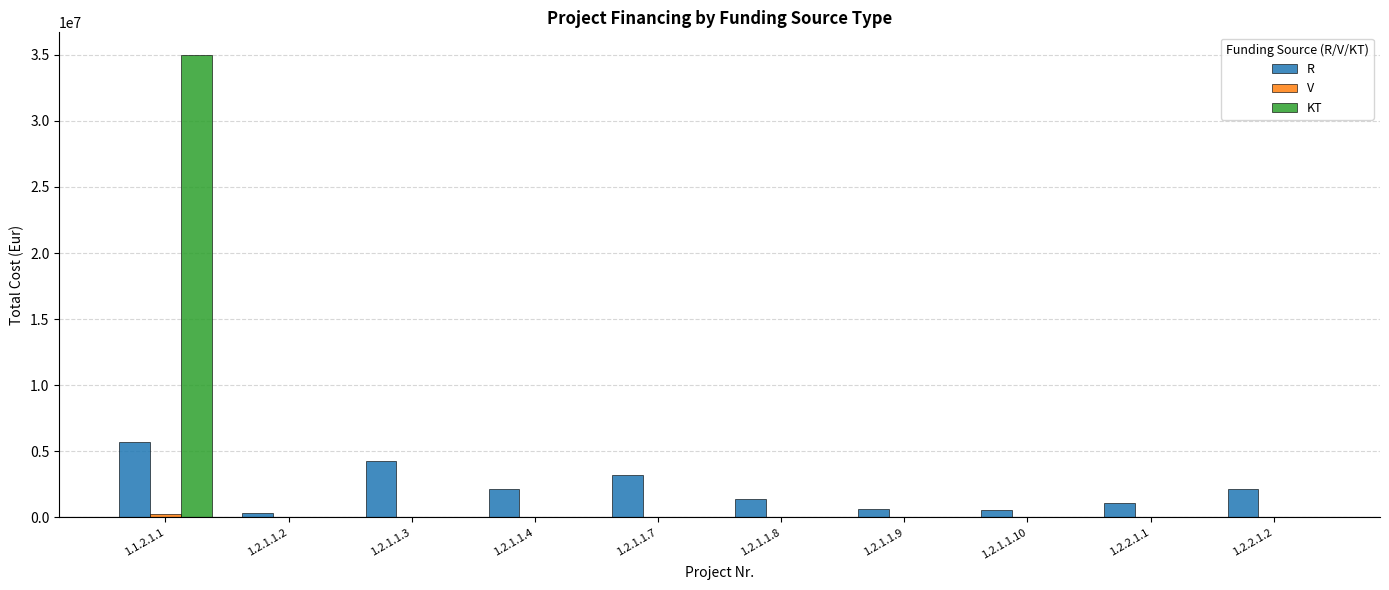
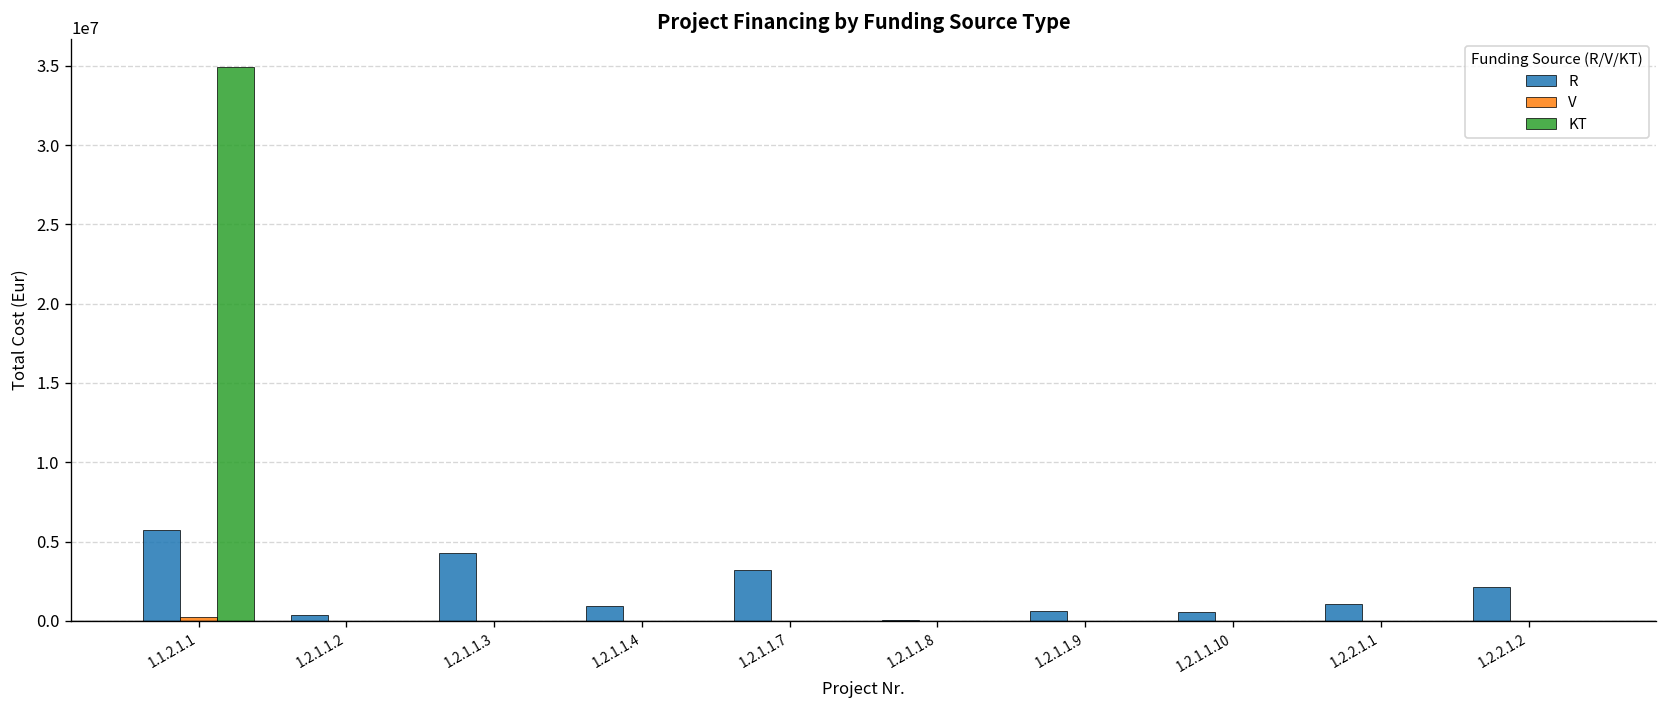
  {
    "R": {
      "1.1.2.1.1": 5700000,
      "1.2.1.1.2": 400000,
      "1.2.1.1.3": 4300000,
-     "1.2.1.1.4": 2100000,
+     "1.2.1.1.4": 900000,
      "1.2.1.1.7": 3200000,
-     "1.2.1.1.8": 1400000,
+     "1.2.1.1.8": 100000,
      "1.2.1.1.9": 600000,
      "1.2.1.1.10": 600000,
      "1.2.2.1.1": 1100000,
      "1.2.2.1.2": 2200000
    },
    "V": {
      "1.1.2.1.1": 300000,
      "1.2.1.1.2": 0,
      "1.2.1.1.3": 0,
      "1.2.1.1.4": 0,
      "1.2.1.1.7": 0,
      "1.2.1.1.8": 0,
      "1.2.1.1.9": 0,
      "1.2.1.1.10": 0,
      "1.2.2.1.1": 0,
      "1.2.2.1.2": 0
    },
    "KT": {
      "1.1.2.1.1": 35000000,
      "1.2.1.1.2": 0,
      "1.2.1.1.3": 0,
      "1.2.1.1.4": 0,
      "1.2.1.1.7": 0,
      "1.2.1.1.8": 0,
      "1.2.1.1.9": 0,
      "1.2.1.1.10": 0,
      "1.2.2.1.1": 0,
      "1.2.2.1.2": 0
    }
  }
